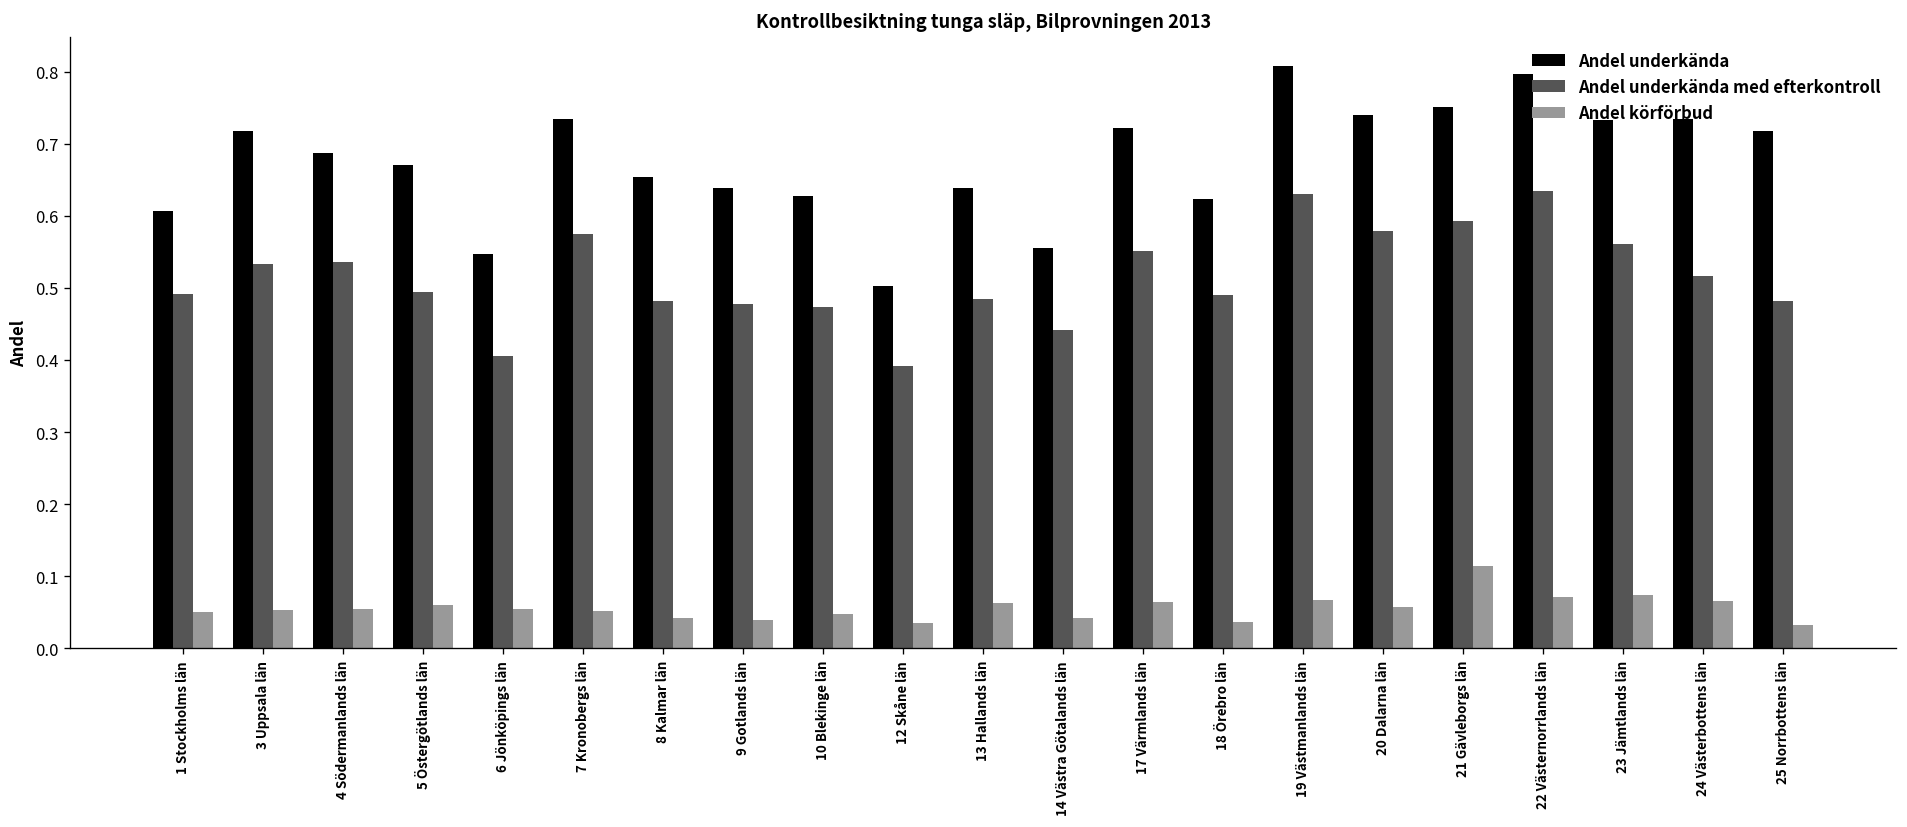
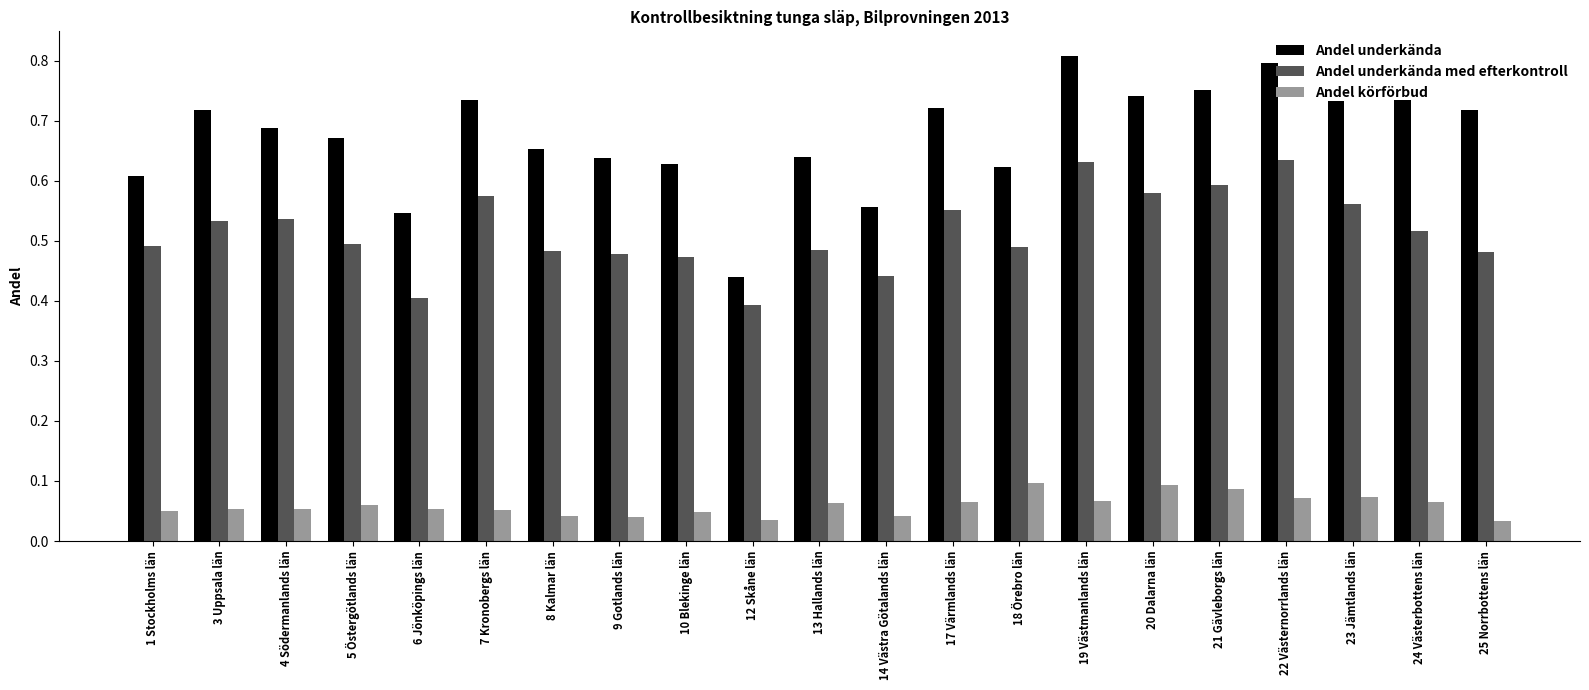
  {
    "Andel underkända": {
      "1 Stockholms län": 0.61,
      "3 Uppsala län": 0.72,
      "4 Södermanlands län": 0.69,
      "5 Östergötlands län": 0.67,
      "6 Jönköpings län": 0.55,
      "7 Kronobergs län": 0.73,
      "8 Kalmar län": 0.65,
      "9 Gotlands län": 0.64,
      "10 Blekinge län": 0.63,
-     "12 Skåne län": 0.50,
+     "12 Skåne län": 0.44,
      "13 Hallands län": 0.64,
      "14 Västra Götalands län": 0.56,
      "17 Värmlands län": 0.72,
      "18 Örebro län": 0.62,
      "19 Västmanlands län": 0.81,
      "20 Dalarna län": 0.74,
      "21 Gävleborgs län": 0.75,
      "22 Västernorrlands län": 0.80,
      "23 Jämtlands län": 0.73,
      "24 Västerbottens län": 0.73,
      "25 Norrbottens län": 0.72
    },
    "Andel underkända med efterkontroll": {
      "1 Stockholms län": 0.49,
      "3 Uppsala län": 0.53,
      "4 Södermanlands län": 0.54,
      "5 Östergötlands län": 0.49,
      "6 Jönköpings län": 0.40,
      "7 Kronobergs län": 0.57,
      "8 Kalmar län": 0.48,
      "9 Gotlands län": 0.48,
      "10 Blekinge län": 0.47,
      "12 Skåne län": 0.39,
      "13 Hallands län": 0.48,
      "14 Västra Götalands län": 0.44,
      "17 Värmlands län": 0.55,
      "18 Örebro län": 0.49,
      "19 Västmanlands län": 0.63,
      "20 Dalarna län": 0.58,
      "21 Gävleborgs län": 0.59,
      "22 Västernorrlands län": 0.63,
      "23 Jämtlands län": 0.56,
      "24 Västerbottens län": 0.52,
      "25 Norrbottens län": 0.48
    },
    "Andel körförbud": {
      "1 Stockholms län": 0.05,
      "3 Uppsala län": 0.05,
      "4 Södermanlands län": 0.05,
      "5 Östergötlands län": 0.06,
      "6 Jönköpings län": 0.05,
      "7 Kronobergs län": 0.05,
      "8 Kalmar län": 0.04,
      "9 Gotlands län": 0.04,
      "10 Blekinge län": 0.05,
      "12 Skåne län": 0.04,
      "13 Hallands län": 0.06,
      "14 Västra Götalands län": 0.04,
      "17 Värmlands län": 0.06,
-     "18 Örebro län": 0.04,
+     "18 Örebro län": 0.10,
      "19 Västmanlands län": 0.07,
-     "20 Dalarna län": 0.06,
-     "21 Gävleborgs län": 0.11,
+     "20 Dalarna län": 0.09,
+     "21 Gävleborgs län": 0.09,
      "22 Västernorrlands län": 0.07,
      "23 Jämtlands län": 0.07,
      "24 Västerbottens län": 0.06,
      "25 Norrbottens län": 0.03
    }
  }
